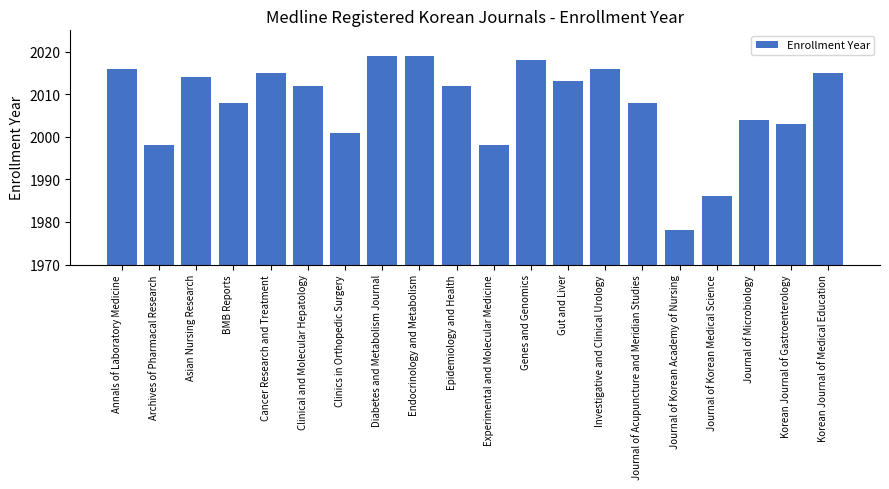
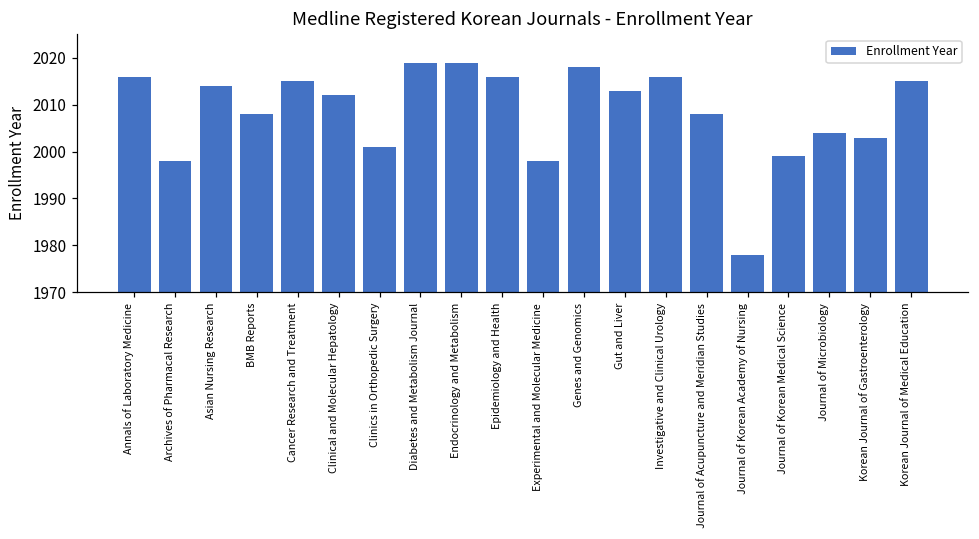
  {
    "Annals of Laboratory Medicine": 2016,
    "Archives of Pharmacal Research": 1998,
    "Asian Nursing Research": 2014,
    "BMB Reports": 2008,
    "Cancer Research and Treatment": 2015,
    "Clinical and Molecular Hepatology": 2012,
    "Clinics in Orthopedic Surgery": 2001,
    "Diabetes and Metabolism Journal": 2019,
    "Endocrinology and Metabolism": 2019,
-   "Epidemiology and Health": 2012,
+   "Epidemiology and Health": 2016,
    "Experimental and Molecular Medicine": 1998,
    "Genes and Genomics": 2018,
    "Gut and Liver": 2013,
    "Investigative and Clinical Urology": 2016,
    "Journal of Acupuncture and Meridian Studies": 2008,
    "Journal of Korean Academy of Nursing": 1978,
-   "Journal of Korean Medical Science": 1986,
+   "Journal of Korean Medical Science": 1999,
    "Journal of Microbiology": 2004,
    "Korean Journal of Gastroenterology": 2003,
    "Korean Journal of Medical Education": 2015
  }
